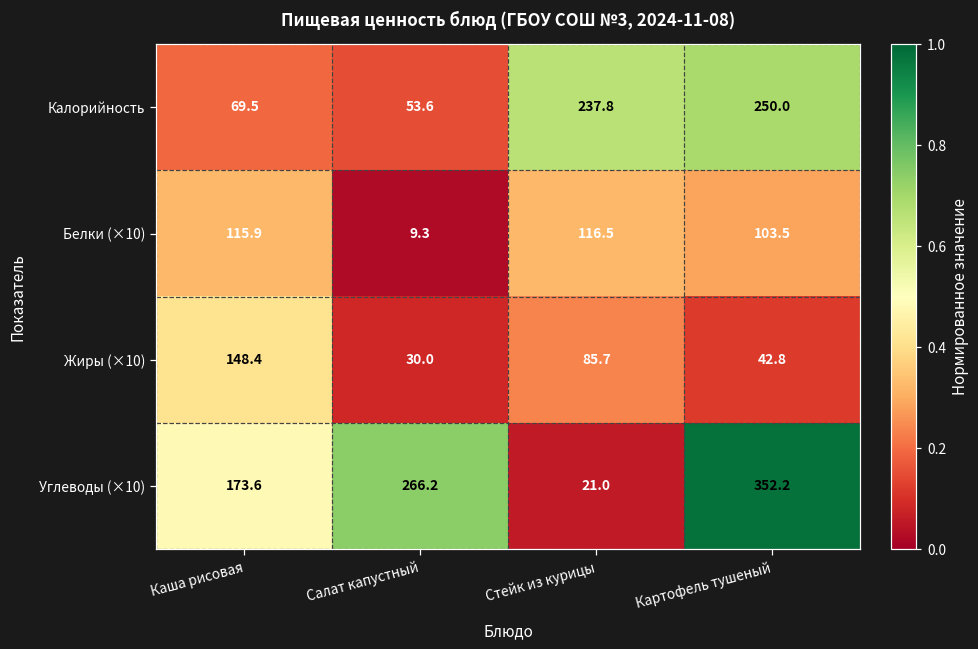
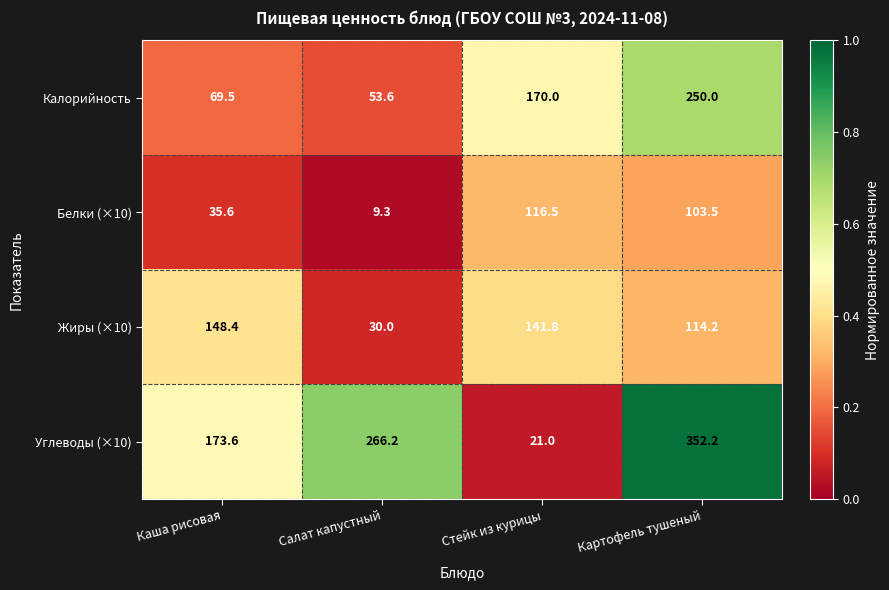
  {
    "Калорийность": {
      "Каша рисовая": 69.5,
      "Салат капустный": 53.6,
-     "Стейк из курицы": 237.8,
+     "Стейк из курицы": 170.0,
      "Картофель тушеный": 250.0
    },
    "Белки (×10)": {
-     "Каша рисовая": 115.9,
+     "Каша рисовая": 35.6,
      "Салат капустный": 9.3,
      "Стейк из курицы": 116.5,
      "Картофель тушеный": 103.5
    },
    "Жиры (×10)": {
      "Каша рисовая": 148.4,
      "Салат капустный": 30.0,
-     "Стейк из курицы": 85.7,
-     "Картофель тушеный": 42.8
+     "Стейк из курицы": 141.8,
+     "Картофель тушеный": 114.2
    },
    "Углеводы (×10)": {
      "Каша рисовая": 173.6,
      "Салат капустный": 266.2,
      "Стейк из курицы": 21.0,
      "Картофель тушеный": 352.2
    }
  }
